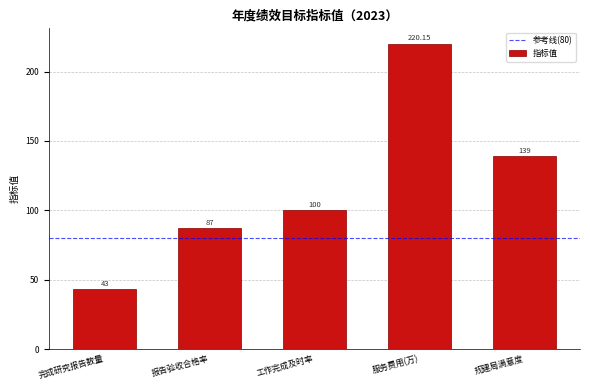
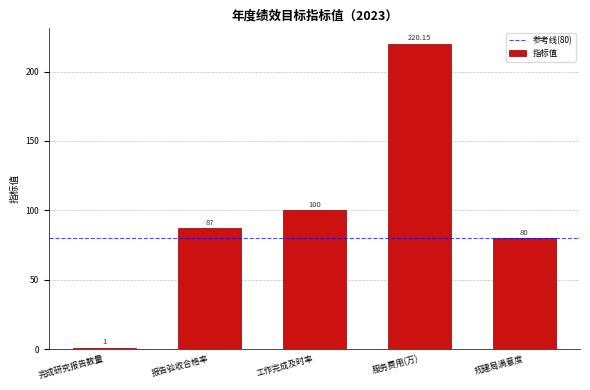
  {
-   "完成研究报告数量": 43,
+   "完成研究报告数量": 1,
    "报告验收合格率": 87,
    "工作完成及时率": 100,
    "服务费用(万)": 220.15,
-   "规建局满意度": 139
+   "规建局满意度": 80
  }
